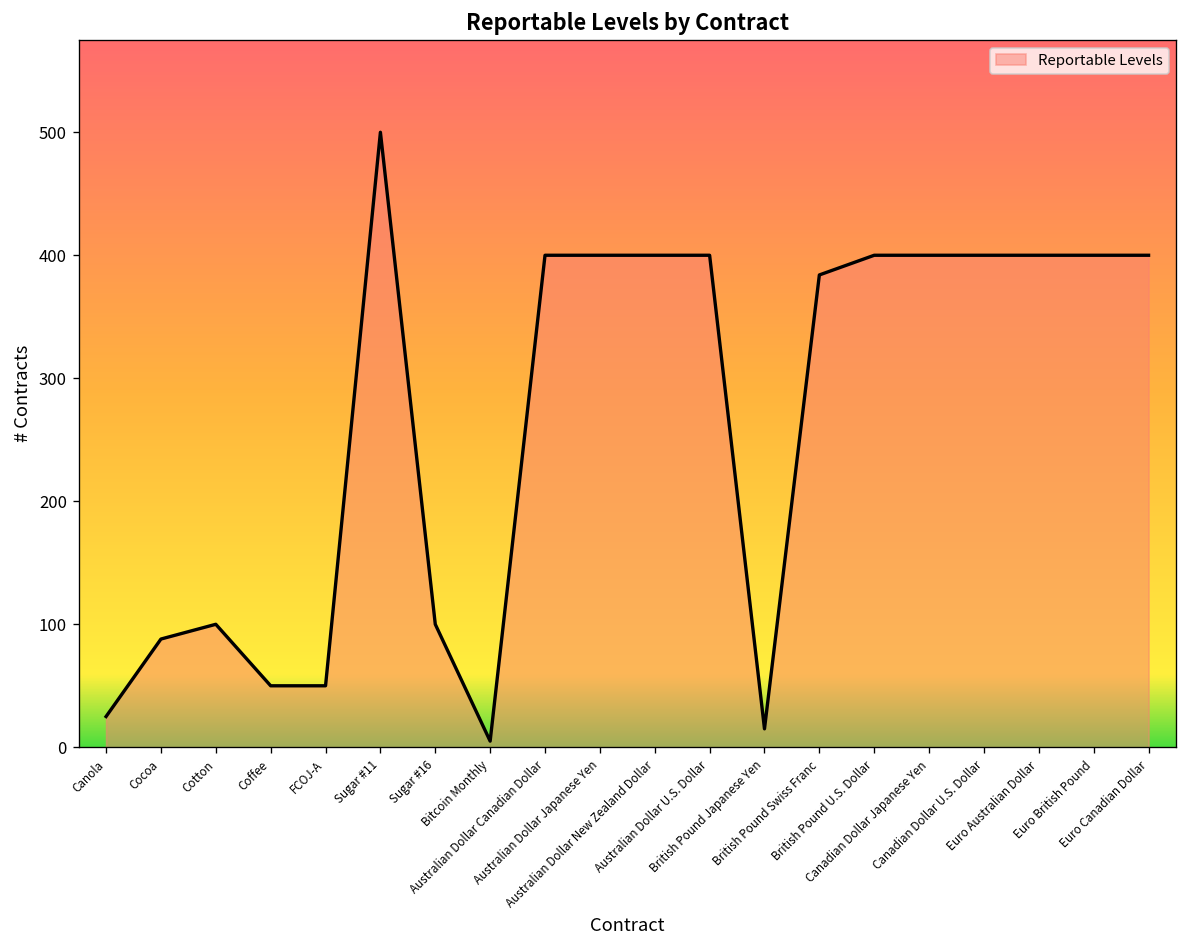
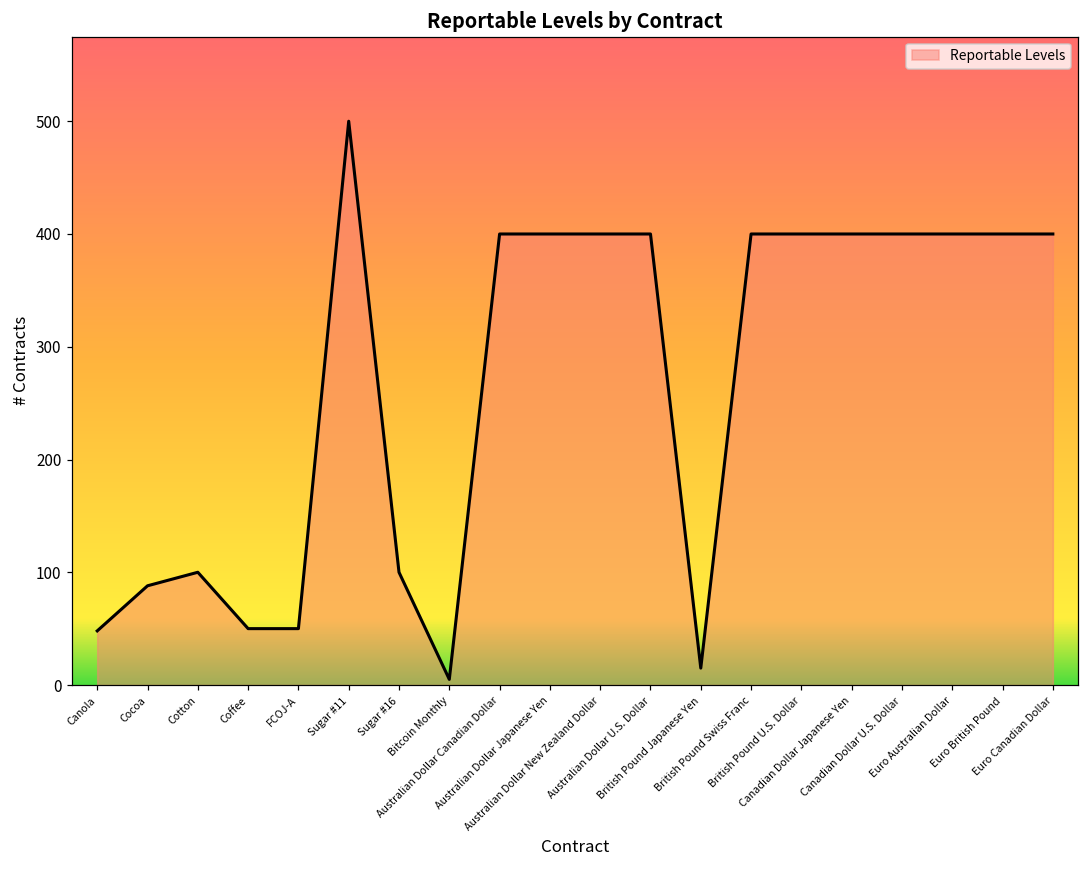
  {
-   "Canola": 25,
+   "Canola": 48,
    "Cocoa": 88,
    "Cotton": 100,
    "Coffee": 50,
    "FCOJ-A": 50,
    "Sugar #11": 500,
    "Sugar #16": 100,
    "Bitcoin Monthly": 5,
    "Australian Dollar Canadian Dollar": 400,
    "Australian Dollar Japanese Yen": 400,
    "Australian Dollar New Zealand Dollar": 400,
    "Australian Dollar U.S. Dollar": 400,
    "British Pound Japanese Yen": 15,
-   "British Pound Swiss Franc": 384,
+   "British Pound Swiss Franc": 400,
    "British Pound U.S. Dollar": 400,
    "Canadian Dollar Japanese Yen": 400,
    "Canadian Dollar U.S. Dollar": 400,
    "Euro Australian Dollar": 400,
    "Euro British Pound": 400,
    "Euro Canadian Dollar": 400
  }
